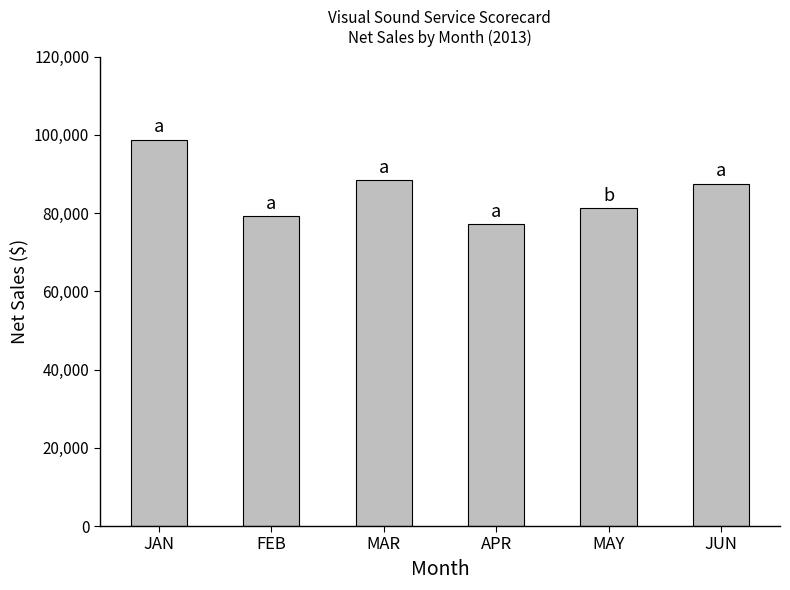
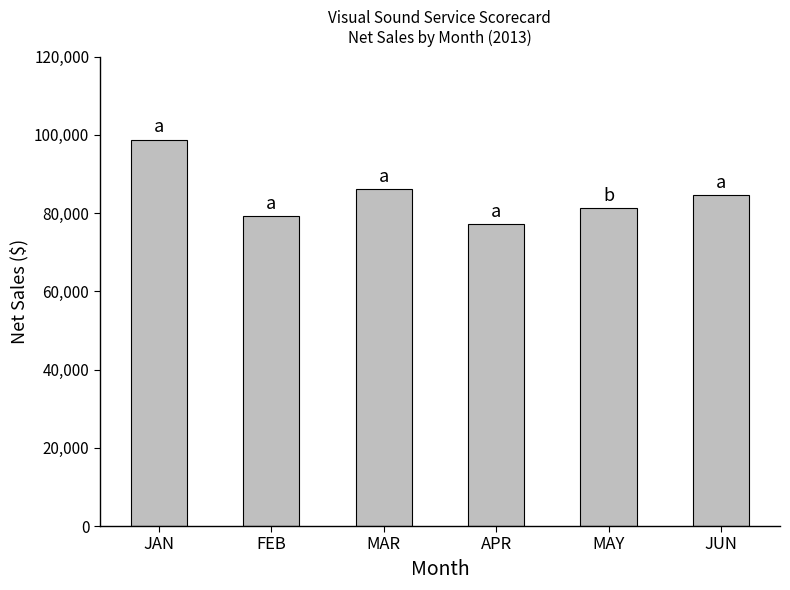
  {
    "JAN": "99,000",
    "FEB": "79,000",
-   "MAR": "88,000",
+   "MAR": "86,000",
    "APR": "77,000",
    "MAY": "81,000",
-   "JUN": "88,000"
+   "JUN": "85,000"
  }
